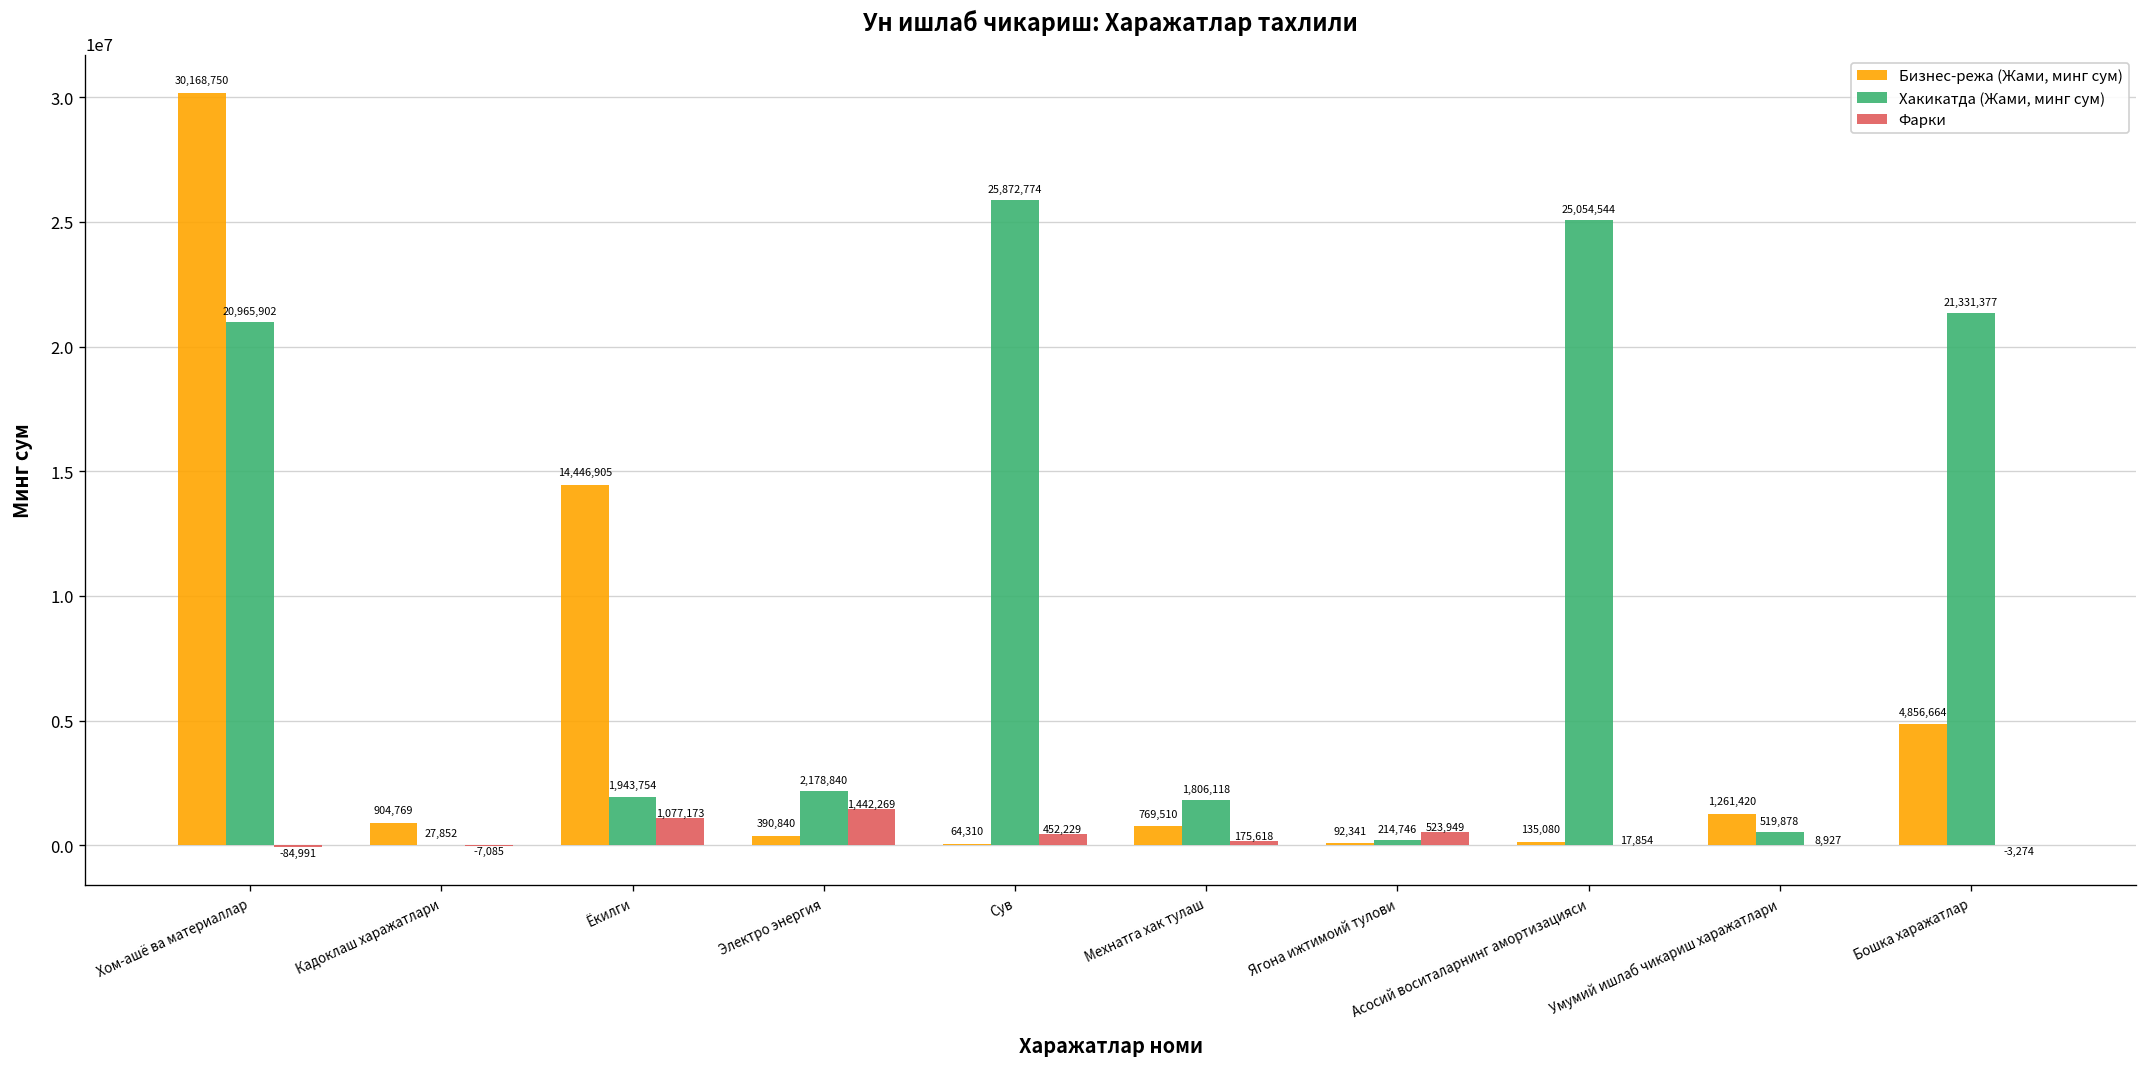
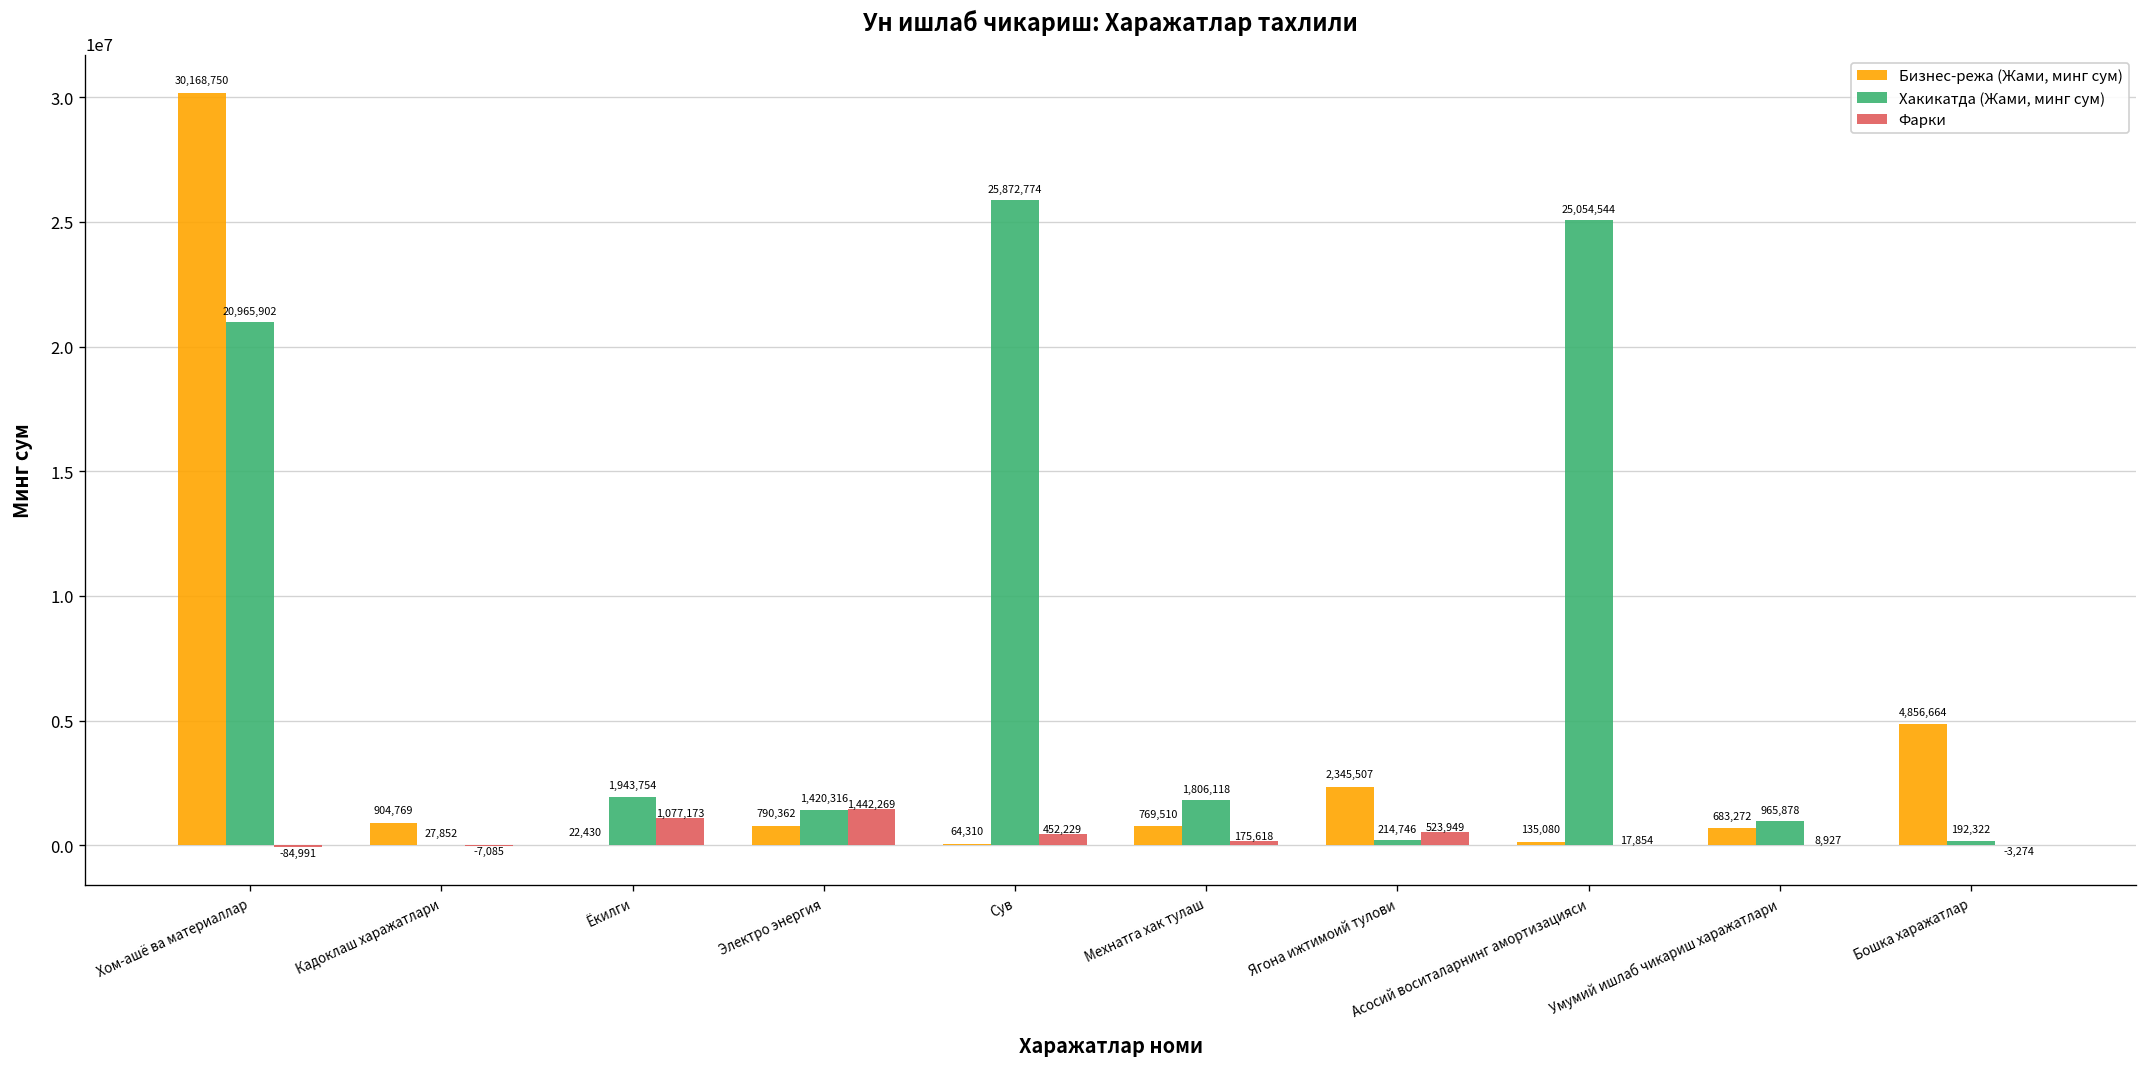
  {
    "Бизнес-режа (Жами, минг сум)": {
      "Хом-ашё ва материаллар": "30,168,750",
      "Кадоклаш харажатлари": "904,769",
-     "Ёкилги": "14,446,905",
-     "Электро энергия": "390,840",
+     "Ёкилги": "22,430",
+     "Электро энергия": "790,362",
      "Сув": "64,310",
      "Мехнатга хак тулаш": "769,510",
-     "Ягона ижтимоий тулови": "92,341",
+     "Ягона ижтимоий тулови": "2,345,507",
      "Асосий воситаларнинг амортизацияси": "135,080",
-     "Умумий ишлаб чикариш харажатлари": "1,261,420",
+     "Умумий ишлаб чикариш харажатлари": "683,272",
      "Бошка харажатлар": "4,856,664"
    },
    "Хакикатда (Жами, минг сум)": {
      "Хом-ашё ва материаллар": "20,965,902",
      "Кадоклаш харажатлари": "27,852",
      "Ёкилги": "1,943,754",
-     "Электро энергия": "2,178,840",
+     "Электро энергия": "1,420,316",
      "Сув": "25,872,774",
      "Мехнатга хак тулаш": "1,806,118",
      "Ягона ижтимоий тулови": "214,746",
      "Асосий воситаларнинг амортизацияси": "25,054,544",
-     "Умумий ишлаб чикариш харажатлари": "519,878",
-     "Бошка харажатлар": "21,331,377"
+     "Умумий ишлаб чикариш харажатлари": "965,878",
+     "Бошка харажатлар": "192,322"
    },
    "Фарки": {
      "Хом-ашё ва материаллар": "-84,991",
      "Кадоклаш харажатлари": "-7,085",
      "Ёкилги": "1,077,173",
      "Электро энергия": "1,442,269",
      "Сув": "452,229",
      "Мехнатга хак тулаш": "175,618",
      "Ягона ижтимоий тулови": "523,949",
      "Асосий воситаларнинг амортизацияси": "17,854",
      "Умумий ишлаб чикариш харажатлари": "8,927",
      "Бошка харажатлар": "-3,274"
    }
  }
